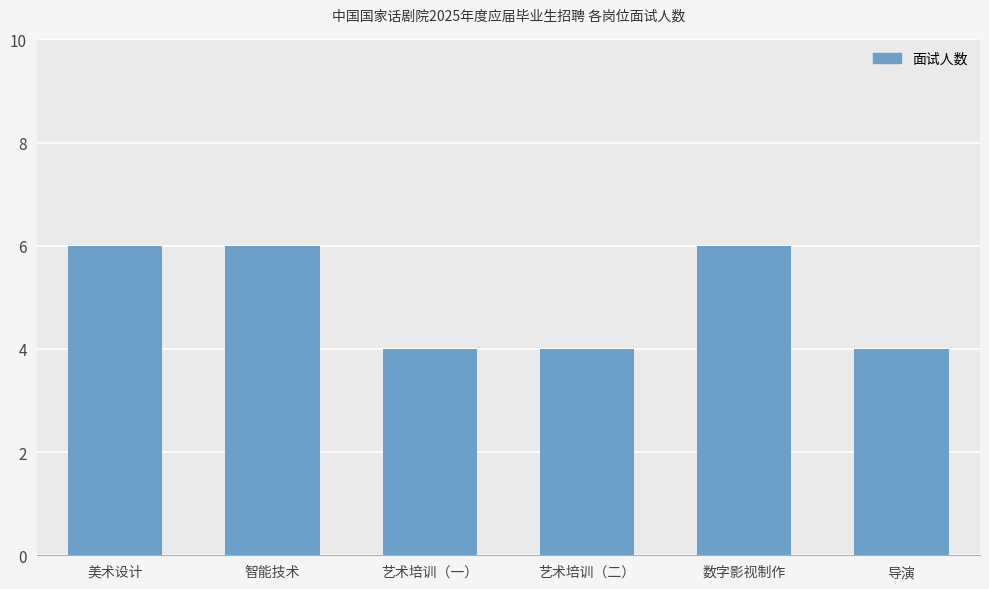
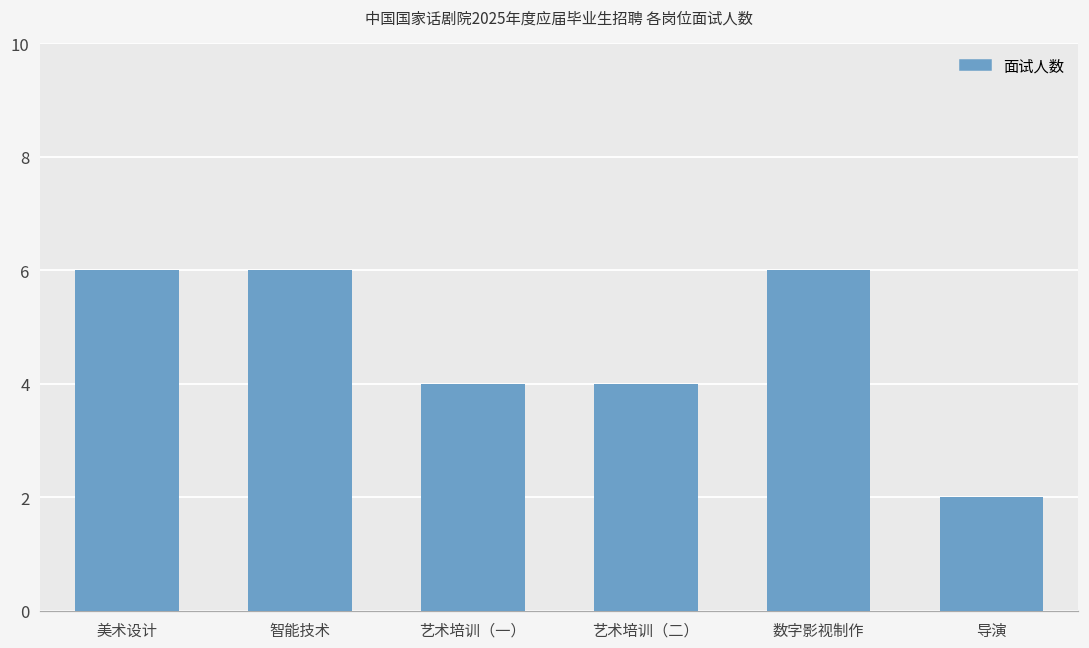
  {
    "美术设计": 6,
    "智能技术": 6,
    "艺术培训（一）": 4,
    "艺术培训（二）": 4,
    "数字影视制作": 6,
-   "导演": 4
+   "导演": 2
  }
